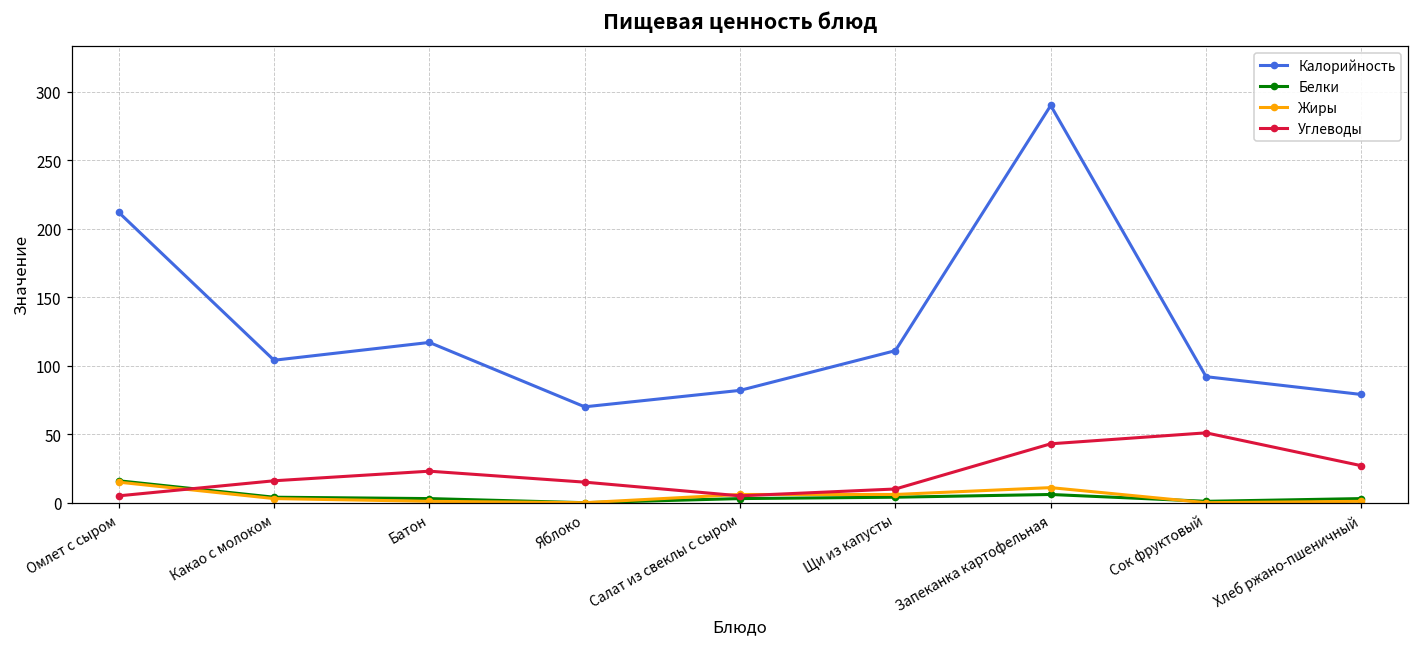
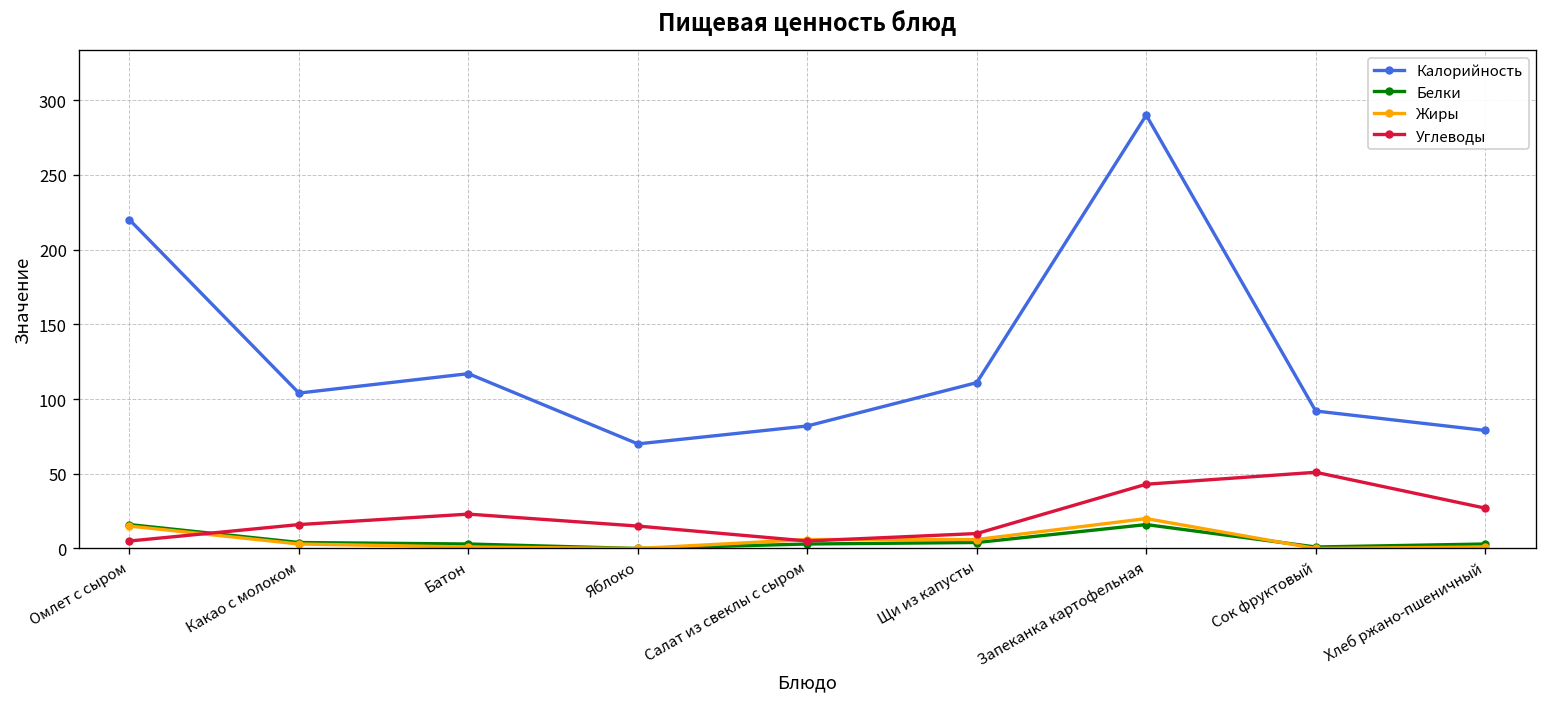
  {
    "Калорийность": {
-     "Омлет с сыром": 212,
+     "Омлет с сыром": 220,
      "Какао с молоком": 104,
      "Батон": 117,
      "Яблоко": 70,
      "Салат из свеклы с сыром": 82,
      "Щи из капусты": 111,
      "Запеканка картофельная": 290,
      "Сок фруктовый": 92,
      "Хлеб ржано-пшеничный": 79
    },
    "Белки": {
-     "Запеканка картофельная": 6
+     "Запеканка картофельная": 16
    },
    "Жиры": {
-     "Запеканка картофельная": 11
+     "Запеканка картофельная": 20
    },
    "Углеводы": {
      "Омлет с сыром": 5,
      "Какао с молоком": 16,
      "Батон": 23,
      "Яблоко": 15,
      "Щи из капусты": 10,
      "Запеканка картофельная": 43,
      "Сок фруктовый": 51,
      "Хлеб ржано-пшеничный": 27
    }
  }
